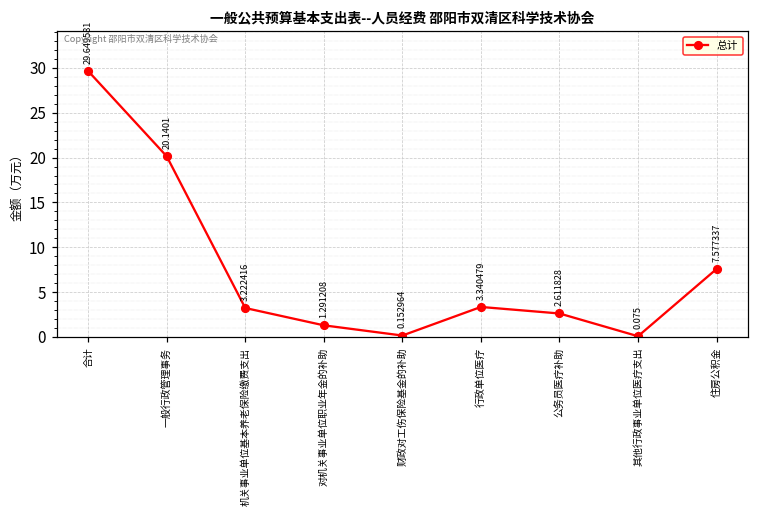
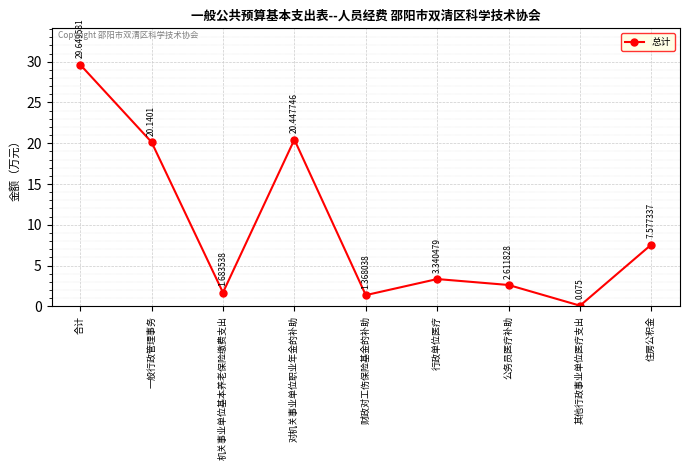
  {
    "一般行政管理事务": 20.1401,
-   "机关事业单位基本养老保险缴费支出": 3.222416,
-   "对机关事业单位职业年金的补助": 1.291208,
-   "财政对工伤保险基金的补助": 0.152964,
+   "机关事业单位基本养老保险缴费支出": 1.683538,
+   "对机关事业单位职业年金的补助": 20.447746,
+   "财政对工伤保险基金的补助": 1.368038,
    "行政单位医疗": 3.340479,
    "公务员医疗补助": 2.611828,
    "其他行政事业单位医疗支出": 0.075,
    "住房公积金": 7.577337
  }
